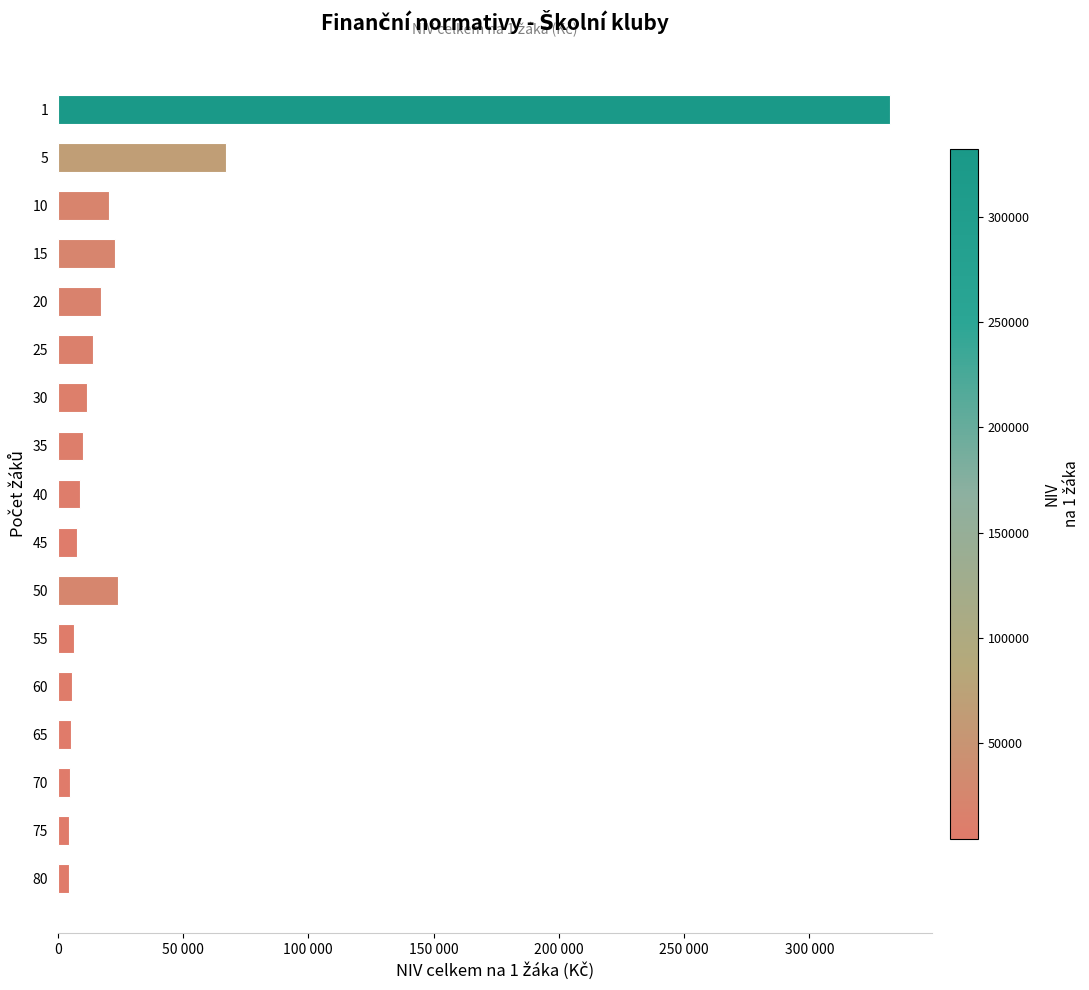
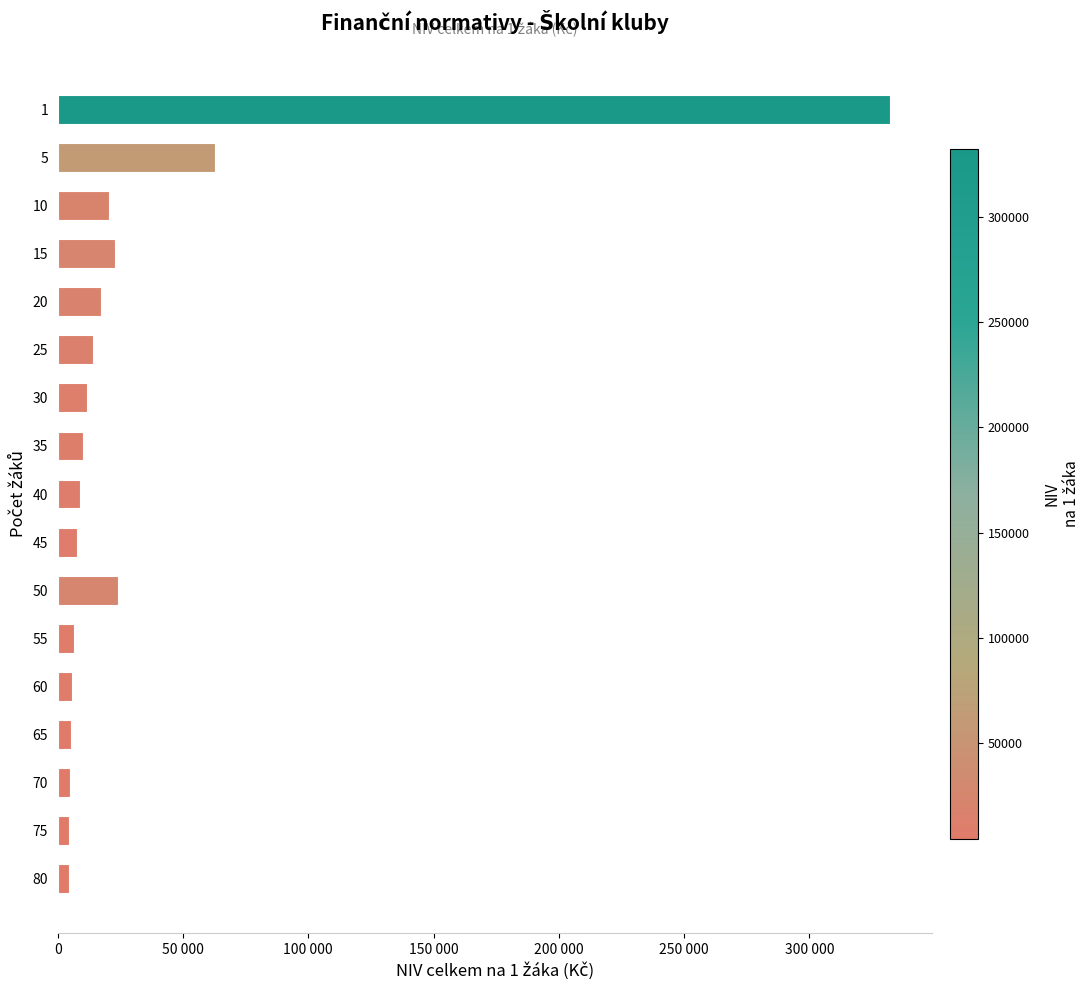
  {
    "1": 332000,
-   "5": 67000,
+   "5": 63000,
    "10": 21000,
    "15": 23000,
    "20": 17000,
    "25": 14000,
    "30": 12000,
    "35": 10000,
    "40": 9000,
    "45": 8000,
    "50": 24000,
    "55": 6000,
    "60": 6000,
    "65": 5000,
    "70": 5000,
    "75": 5000,
    "80": 4000
  }
